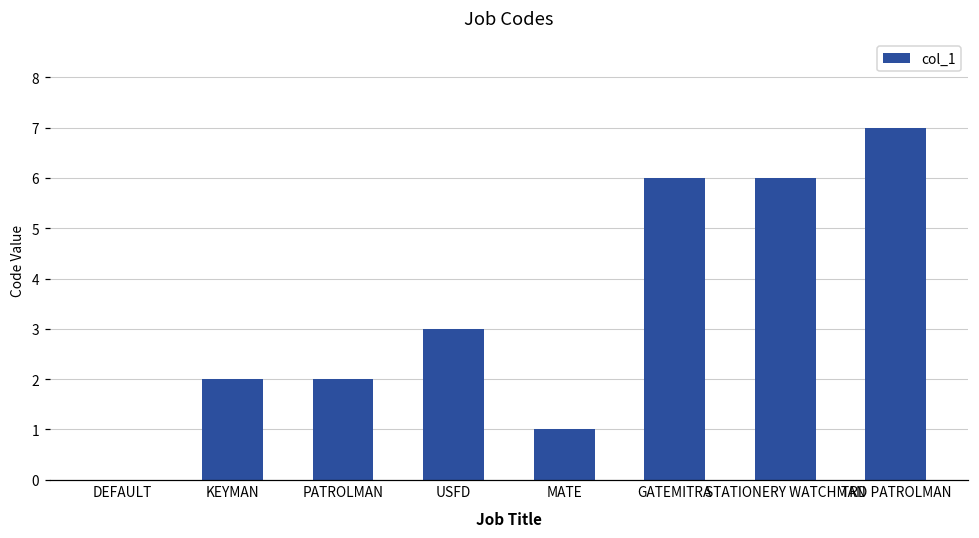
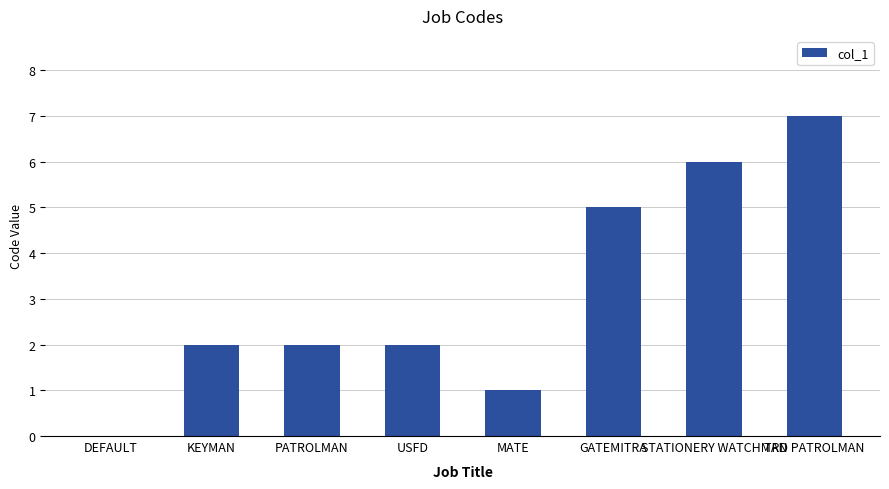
  {
    "DEFAULT": 0,
    "KEYMAN": 2,
    "PATROLMAN": 2,
-   "USFD": 3,
+   "USFD": 2,
    "MATE": 1,
-   "GATEMITRA": 6
+   "GATEMITRA": 5
  }
